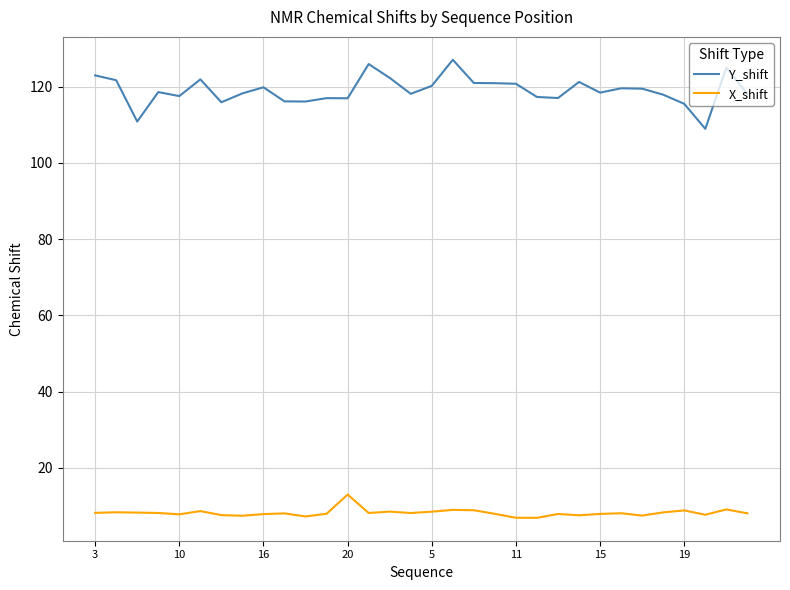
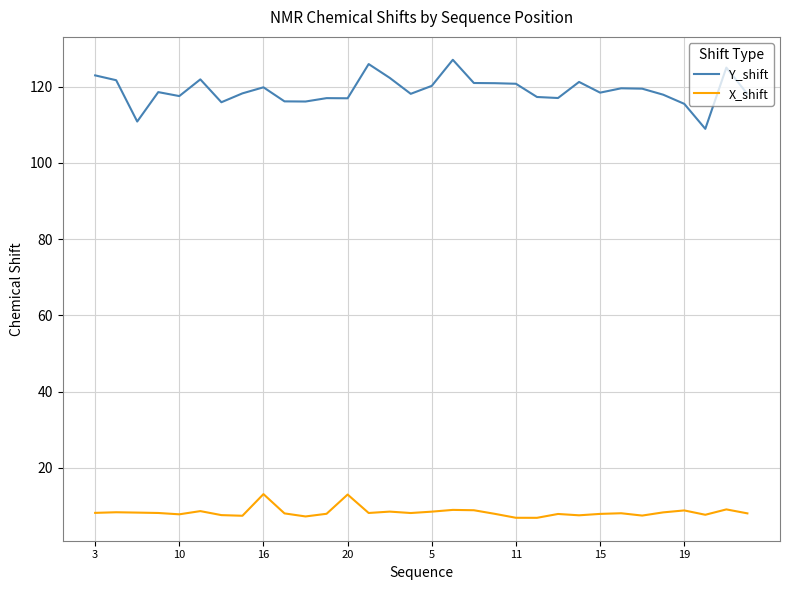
  {
    "Y_shift": {
      "16": 120,
      "20": 117
    },
    "X_shift": {
-     "16": 8,
+     "16": 13,
      "20": 13
    }
  }
